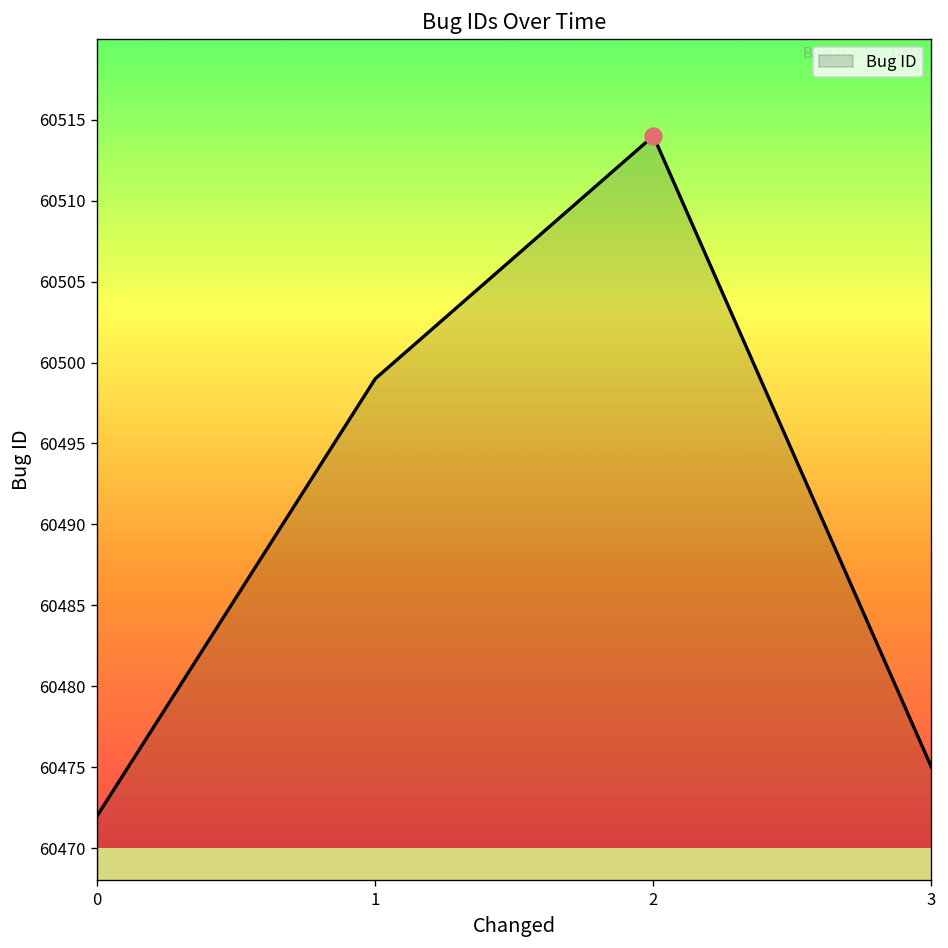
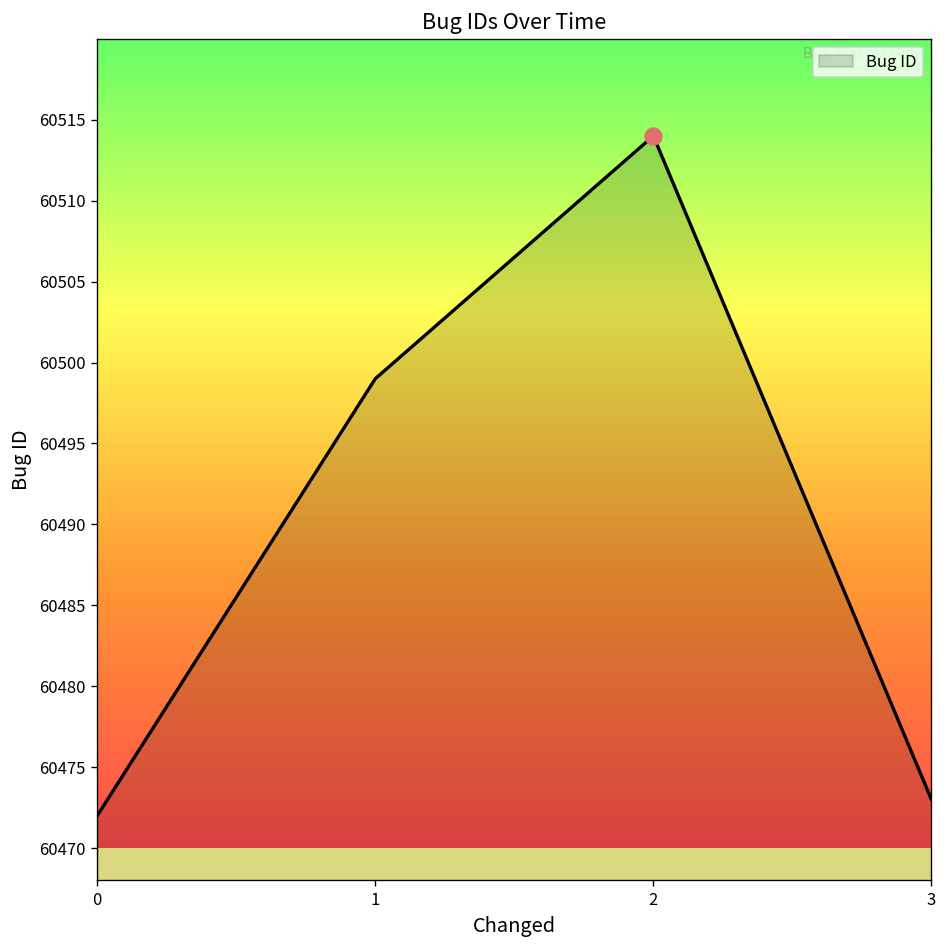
  {
    "Bug ID": {
      "0": 60472,
      "1": 60499,
-     "3": 60475
+     "3": 60473
    }
  }
